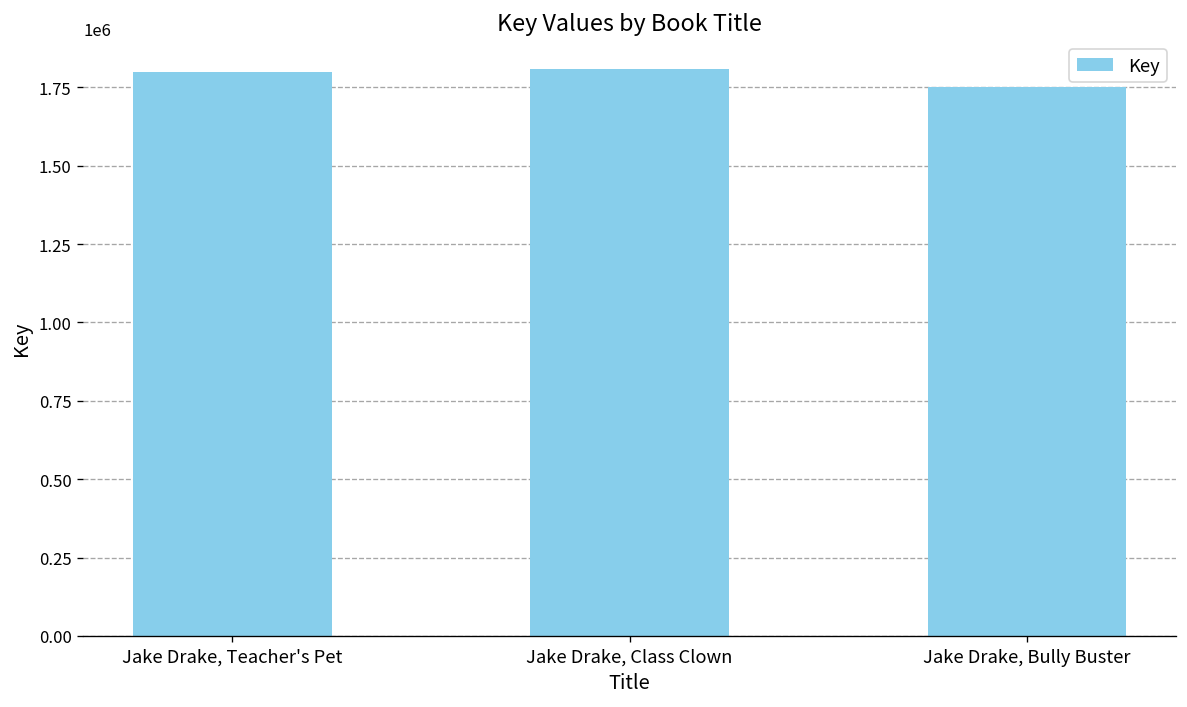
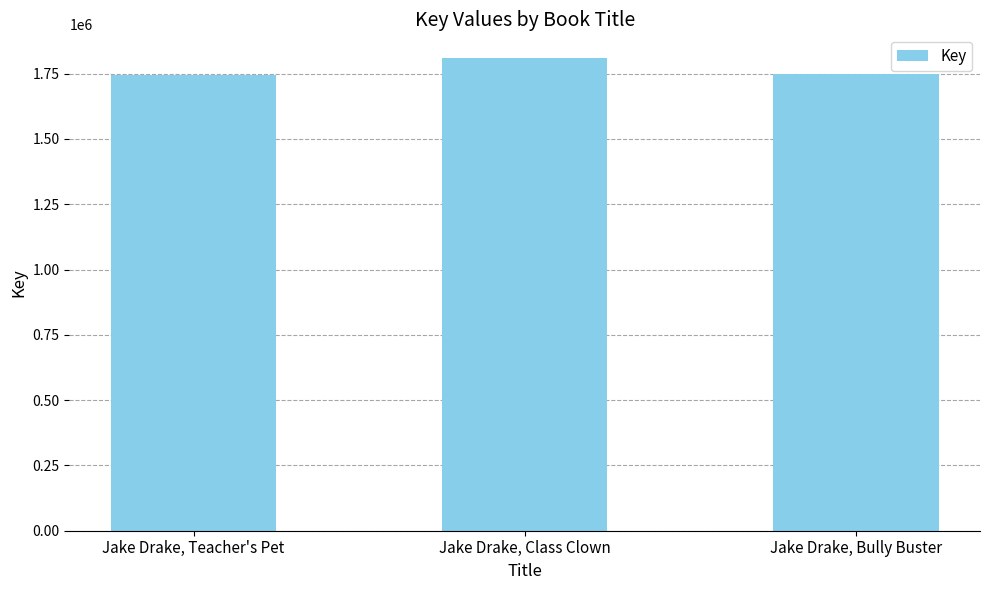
  {
-   "Jake Drake, Teacher's Pet": 1800000,
+   "Jake Drake, Teacher's Pet": 1740000,
    "Jake Drake, Class Clown": 1810000,
    "Jake Drake, Bully Buster": 1750000
  }
